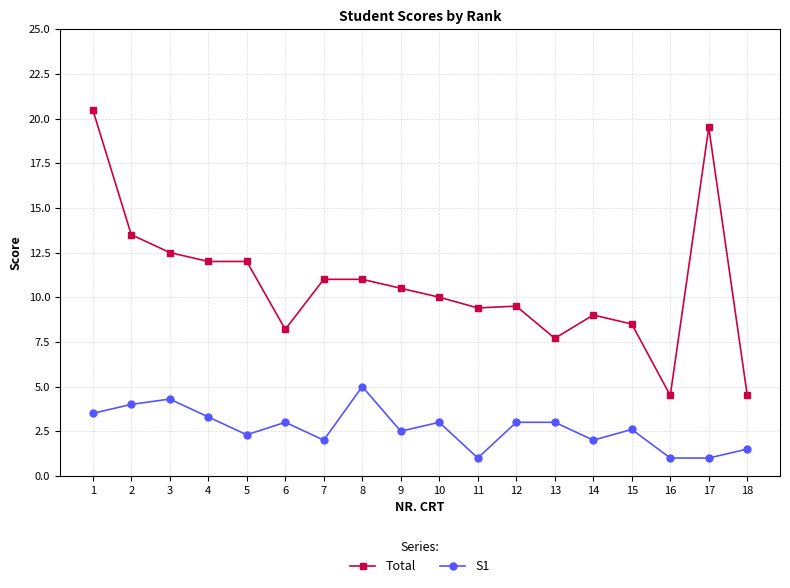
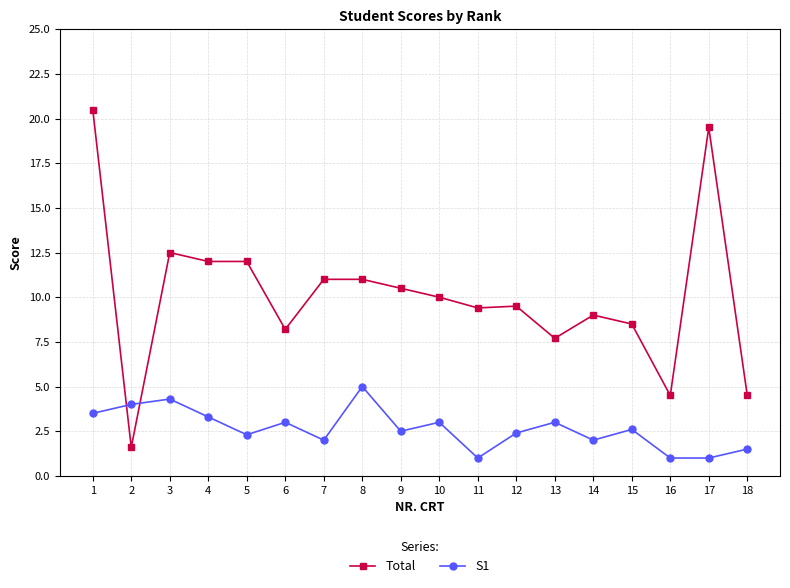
  {
    "Total": {
      "1": 20.5,
-     "2": 13.5,
+     "2": 1.6,
      "3": 12.5,
      "4": 12.0,
      "5": 12.0,
      "6": 8.2,
      "7": 11.0,
      "8": 11.0,
      "9": 10.5,
      "10": 10.0,
      "11": 9.4,
      "12": 9.5,
      "13": 7.7,
      "14": 9.0,
      "15": 8.5,
      "16": 4.5,
      "17": 19.5,
      "18": 4.5
    },
    "S1": {
      "1": 3.5,
      "2": 4.0,
      "3": 4.3,
      "4": 3.3,
      "5": 2.3,
      "6": 3.0,
      "7": 2.0,
      "8": 5.0,
      "9": 2.5,
      "10": 3.0,
      "11": 1.0,
-     "12": 3.0,
+     "12": 2.4,
      "13": 3.0,
      "14": 2.0,
      "15": 2.6,
      "16": 1.0,
      "17": 1.0,
      "18": 1.5
    }
  }
